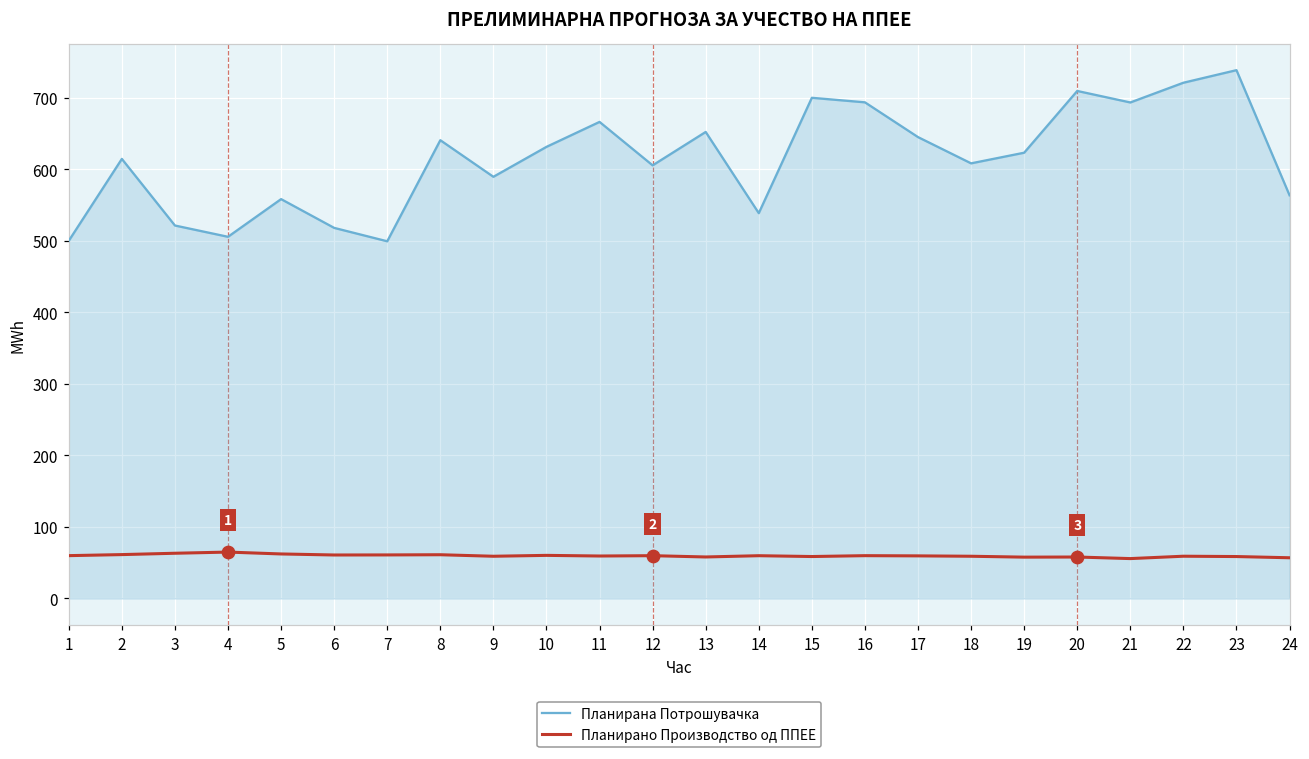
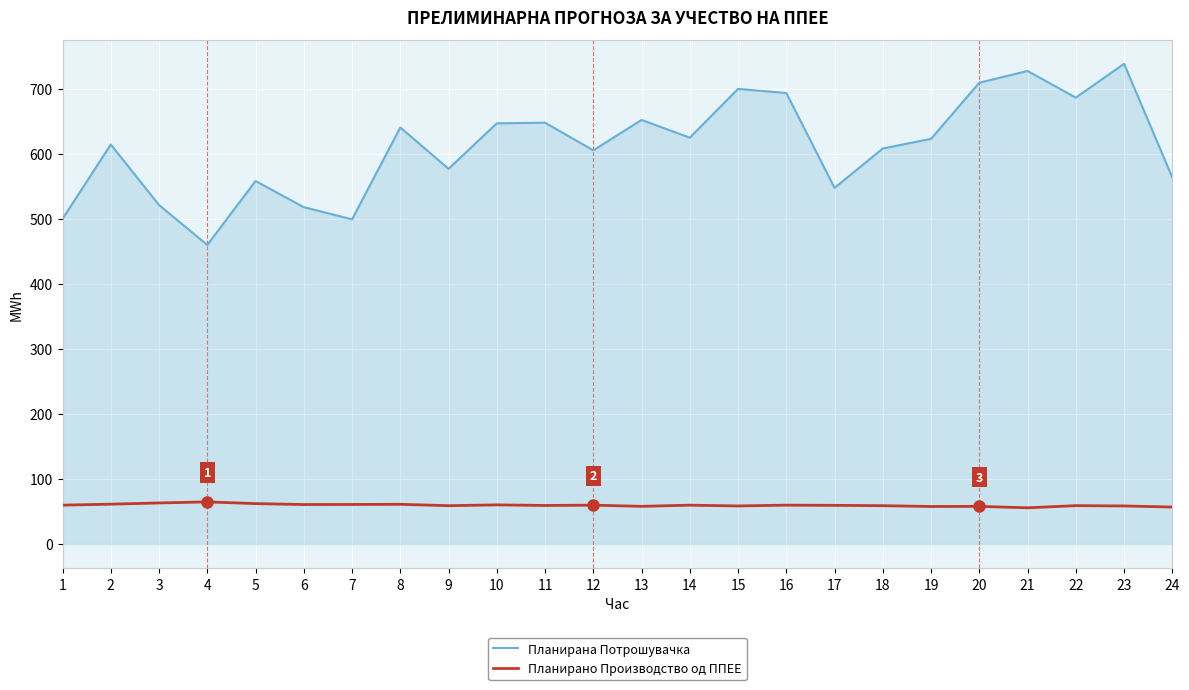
  {
    "Планирана Потрошувачка": {
      "1": 500,
      "2": 610,
      "3": 520,
-     "4": 510,
+     "4": 460,
      "5": 560,
      "6": 520,
      "7": 500,
      "8": 640,
-     "9": 590,
-     "10": 630,
-     "11": 670,
+     "9": 580,
+     "10": 650,
+     "11": 650,
      "12": 610,
      "13": 650,
-     "14": 540,
+     "14": 630,
      "15": 700,
      "16": 690,
-     "17": 650,
+     "17": 550,
      "18": 610,
      "19": 620,
      "20": 710,
-     "21": 690,
-     "22": 720,
+     "21": 730,
+     "22": 690,
      "23": 740,
      "24": 560
    }
  }
